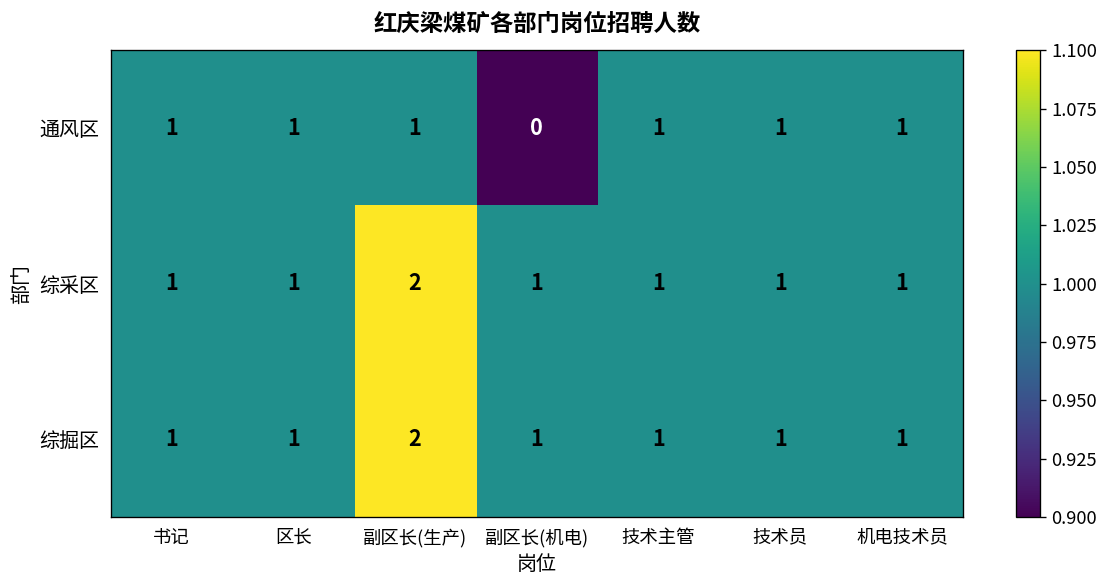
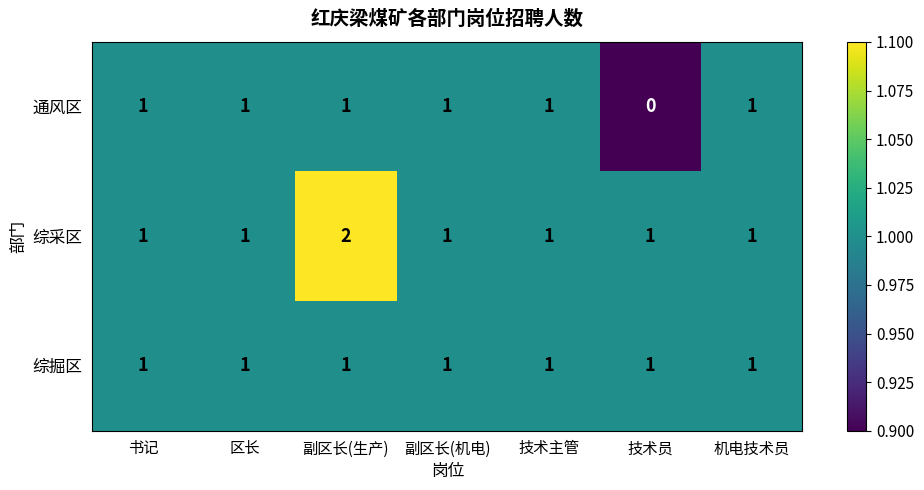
  {
    "通风区": {
      "书记": 1,
      "区长": 1,
      "副区长(生产)": 1,
-     "副区长(机电)": 0,
+     "副区长(机电)": 1,
      "技术主管": 1,
-     "技术员": 1,
+     "技术员": 0,
      "机电技术员": 1
    },
    "综采区": {
      "书记": 1,
      "区长": 1,
      "副区长(生产)": 2,
      "副区长(机电)": 1,
      "技术主管": 1,
      "技术员": 1,
      "机电技术员": 1
    },
    "综掘区": {
      "书记": 1,
      "区长": 1,
-     "副区长(生产)": 2,
+     "副区长(生产)": 1,
      "副区长(机电)": 1,
      "技术主管": 1,
      "技术员": 1,
      "机电技术员": 1
    }
  }
